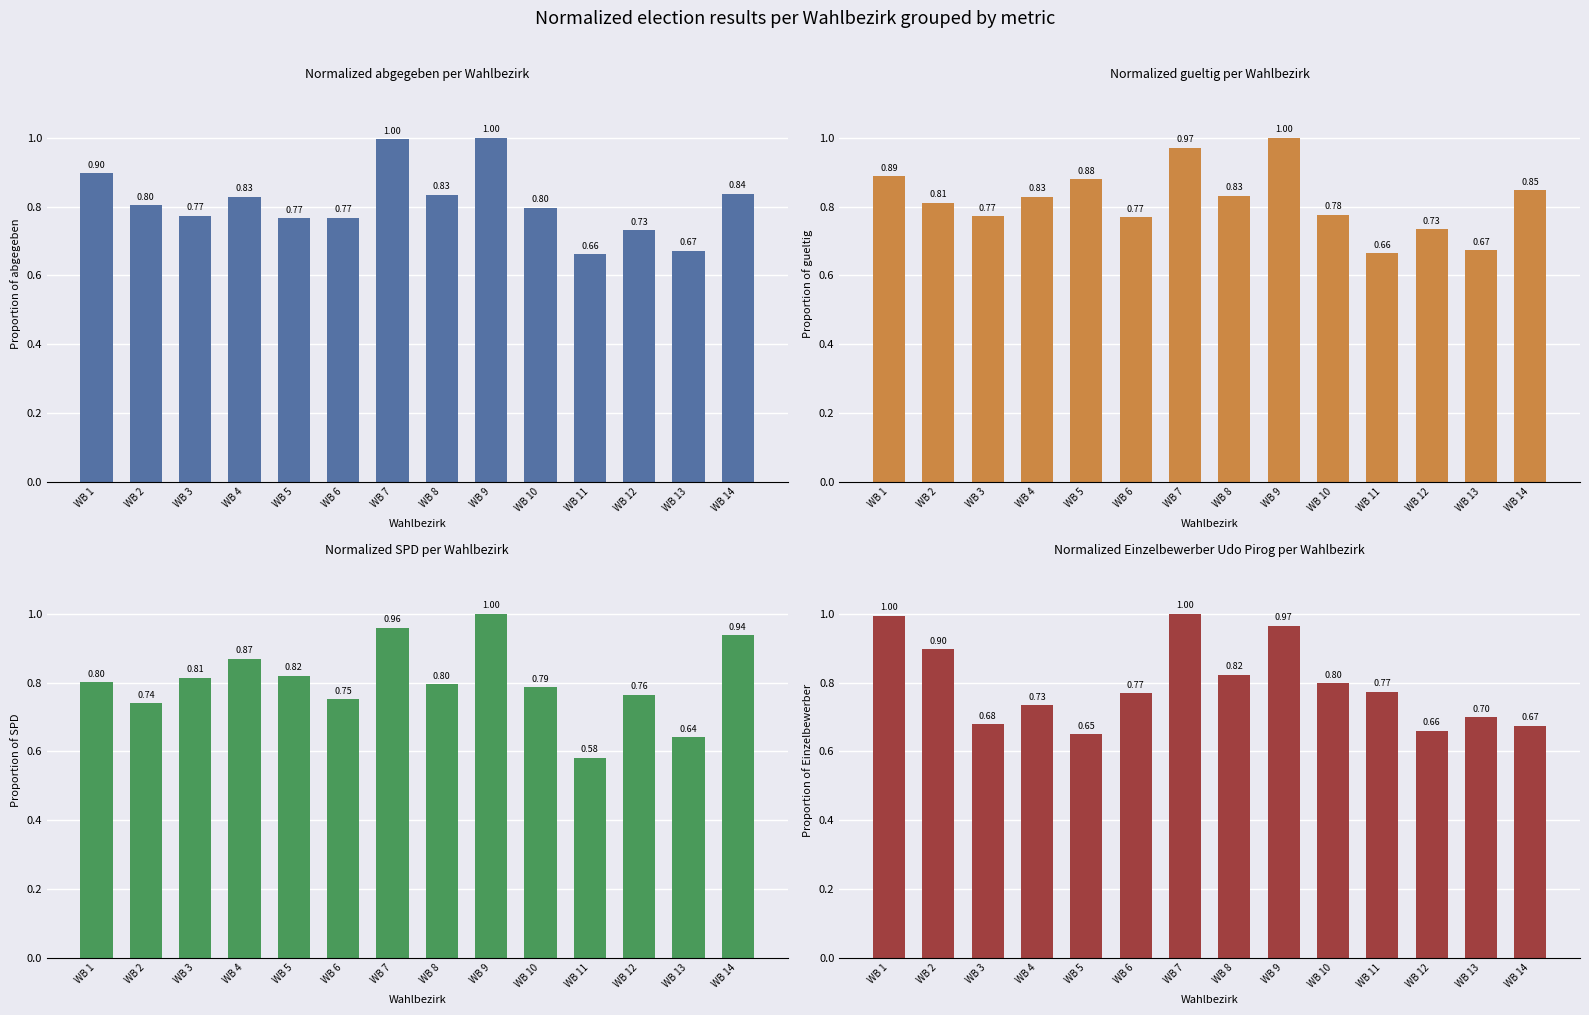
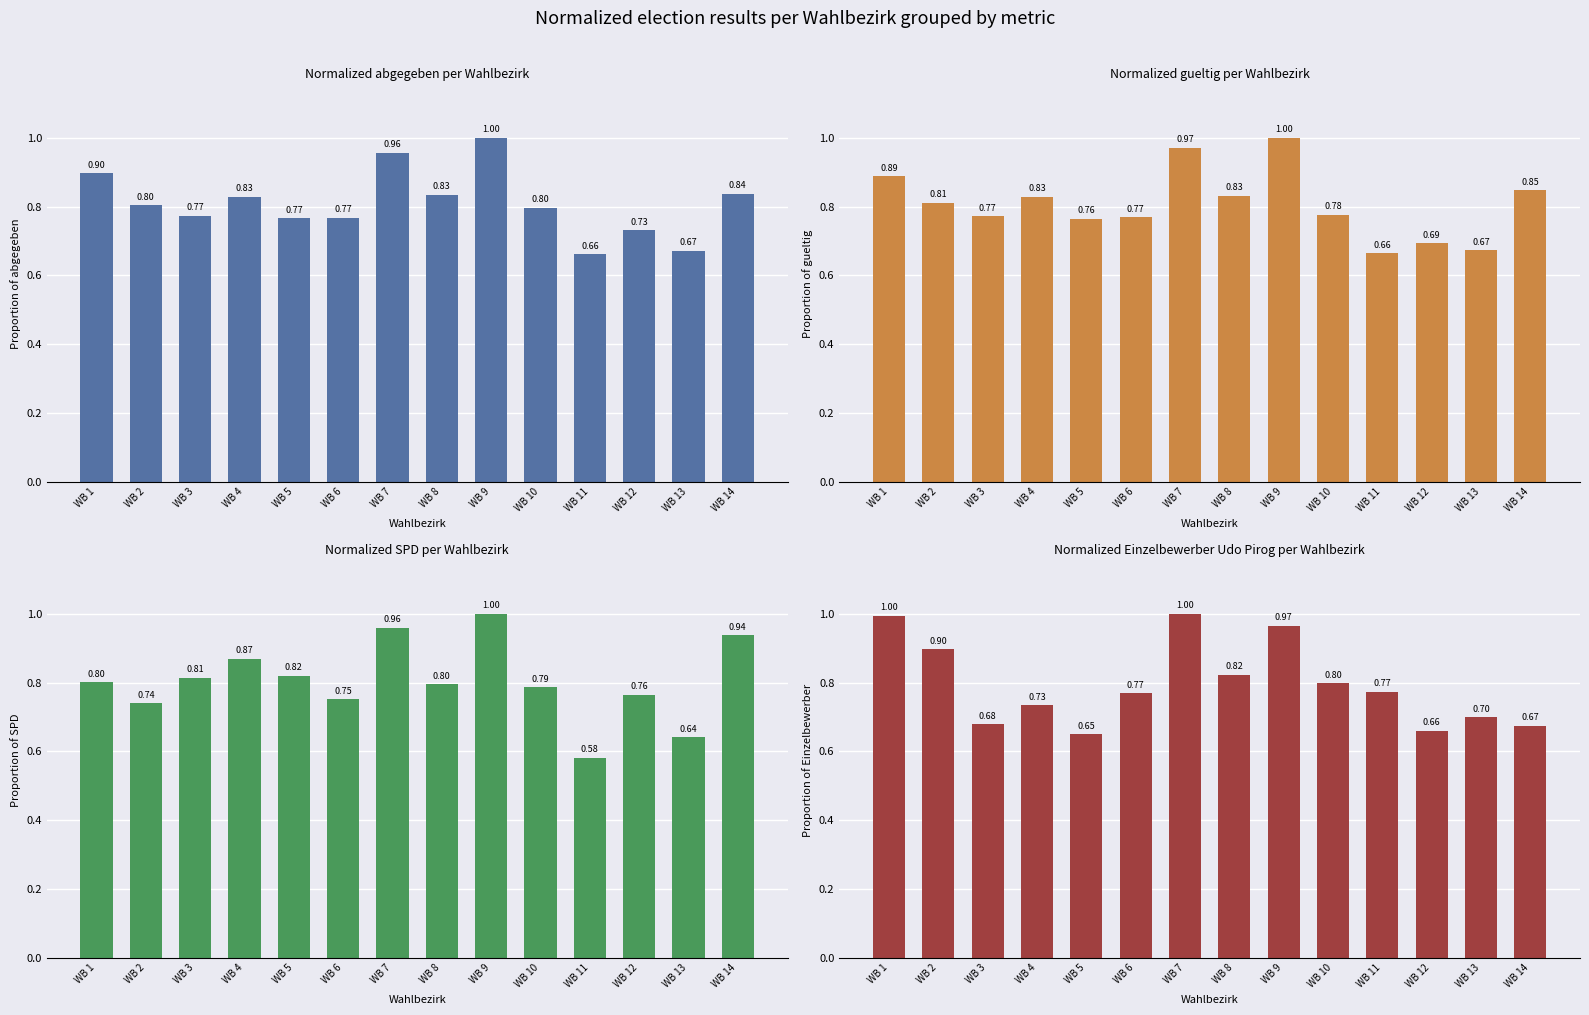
  {
    "Normalized abgegeben per Wahlbezirk": {
      "WB 1": 0.90,
      "WB 2": 0.80,
      "WB 3": 0.77,
      "WB 4": 0.83,
      "WB 5": 0.77,
      "WB 6": 0.77,
-     "WB 7": 1.00,
+     "WB 7": 0.96,
      "WB 8": 0.83,
      "WB 9": 1.00,
      "WB 10": 0.80,
      "WB 11": 0.66,
      "WB 12": 0.73,
      "WB 13": 0.67,
      "WB 14": 0.84
    },
    "Normalized gueltig per Wahlbezirk": {
      "WB 1": 0.89,
      "WB 2": 0.81,
      "WB 3": 0.77,
      "WB 4": 0.83,
-     "WB 5": 0.88,
+     "WB 5": 0.76,
      "WB 6": 0.77,
      "WB 7": 0.97,
      "WB 8": 0.83,
      "WB 9": 1.00,
      "WB 10": 0.78,
      "WB 11": 0.66,
-     "WB 12": 0.73,
+     "WB 12": 0.69,
      "WB 13": 0.67,
      "WB 14": 0.85
    },
    "Normalized SPD per Wahlbezirk": {
      "WB 1": 0.80,
      "WB 2": 0.74,
      "WB 3": 0.81,
      "WB 4": 0.87,
      "WB 5": 0.82,
      "WB 6": 0.75,
      "WB 7": 0.96,
      "WB 8": 0.80,
      "WB 9": 1.00,
      "WB 10": 0.79,
      "WB 11": 0.58,
      "WB 12": 0.76,
      "WB 13": 0.64,
      "WB 14": 0.94
    },
    "Normalized Einzelbewerber Udo Pirog per Wahlbezirk": {
      "WB 1": 1.00,
      "WB 2": 0.90,
      "WB 3": 0.68,
      "WB 4": 0.73,
      "WB 5": 0.65,
      "WB 6": 0.77,
      "WB 7": 1.00,
      "WB 8": 0.82,
      "WB 9": 0.97,
      "WB 10": 0.80,
      "WB 11": 0.77,
      "WB 12": 0.66,
      "WB 13": 0.70,
      "WB 14": 0.67
    }
  }
